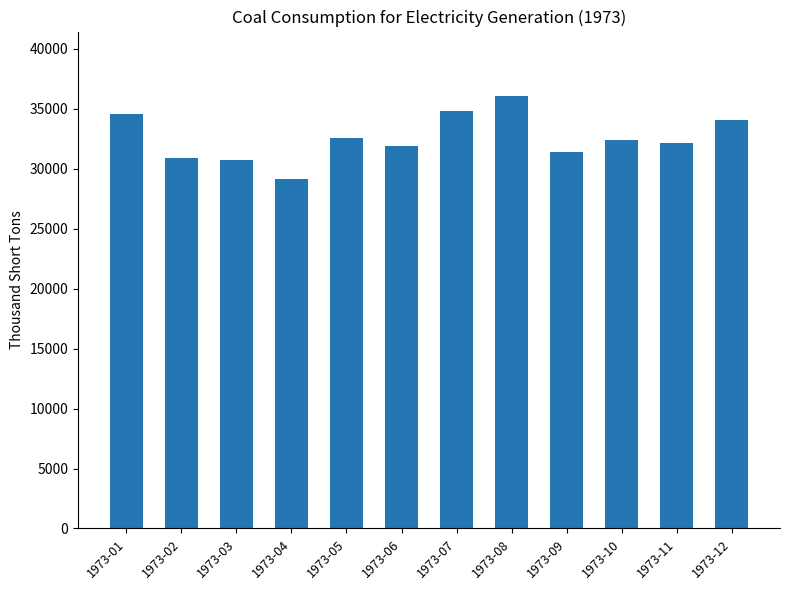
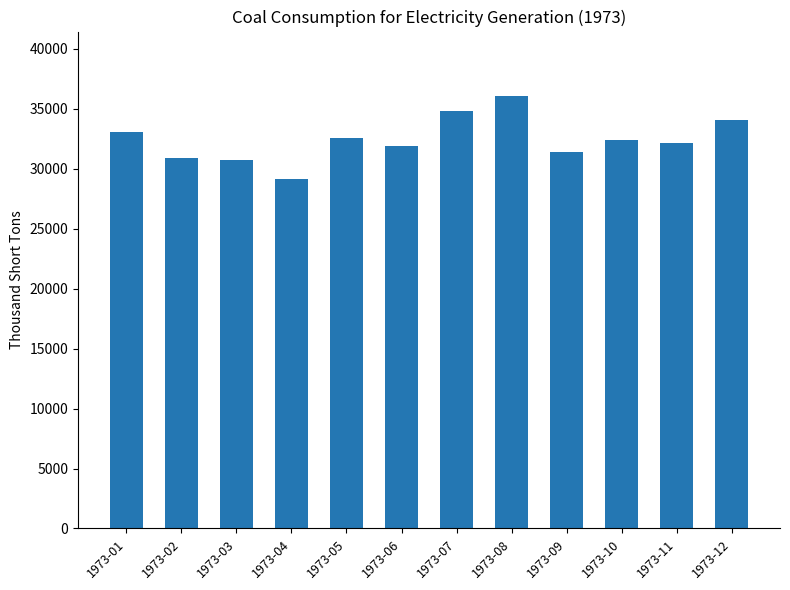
  {
-   "1973-01": 34600,
+   "1973-01": 33100,
    "1973-02": 30900,
    "1973-03": 30700,
    "1973-04": 29200,
    "1973-05": 32600,
    "1973-06": 31900,
    "1973-07": 34800,
    "1973-08": 36000,
    "1973-09": 31400,
    "1973-10": 32400,
    "1973-11": 32100,
    "1973-12": 34100
  }
